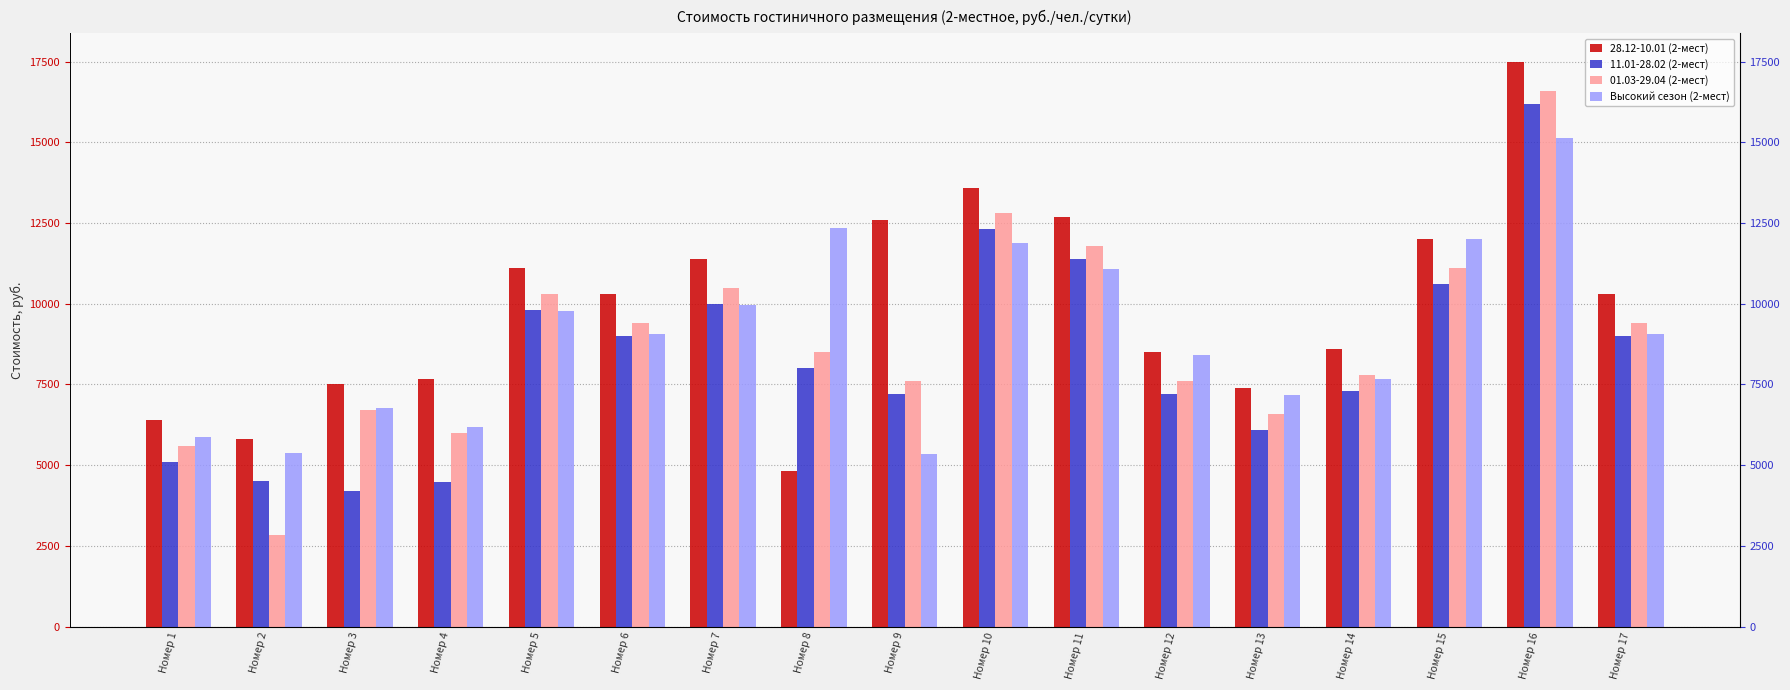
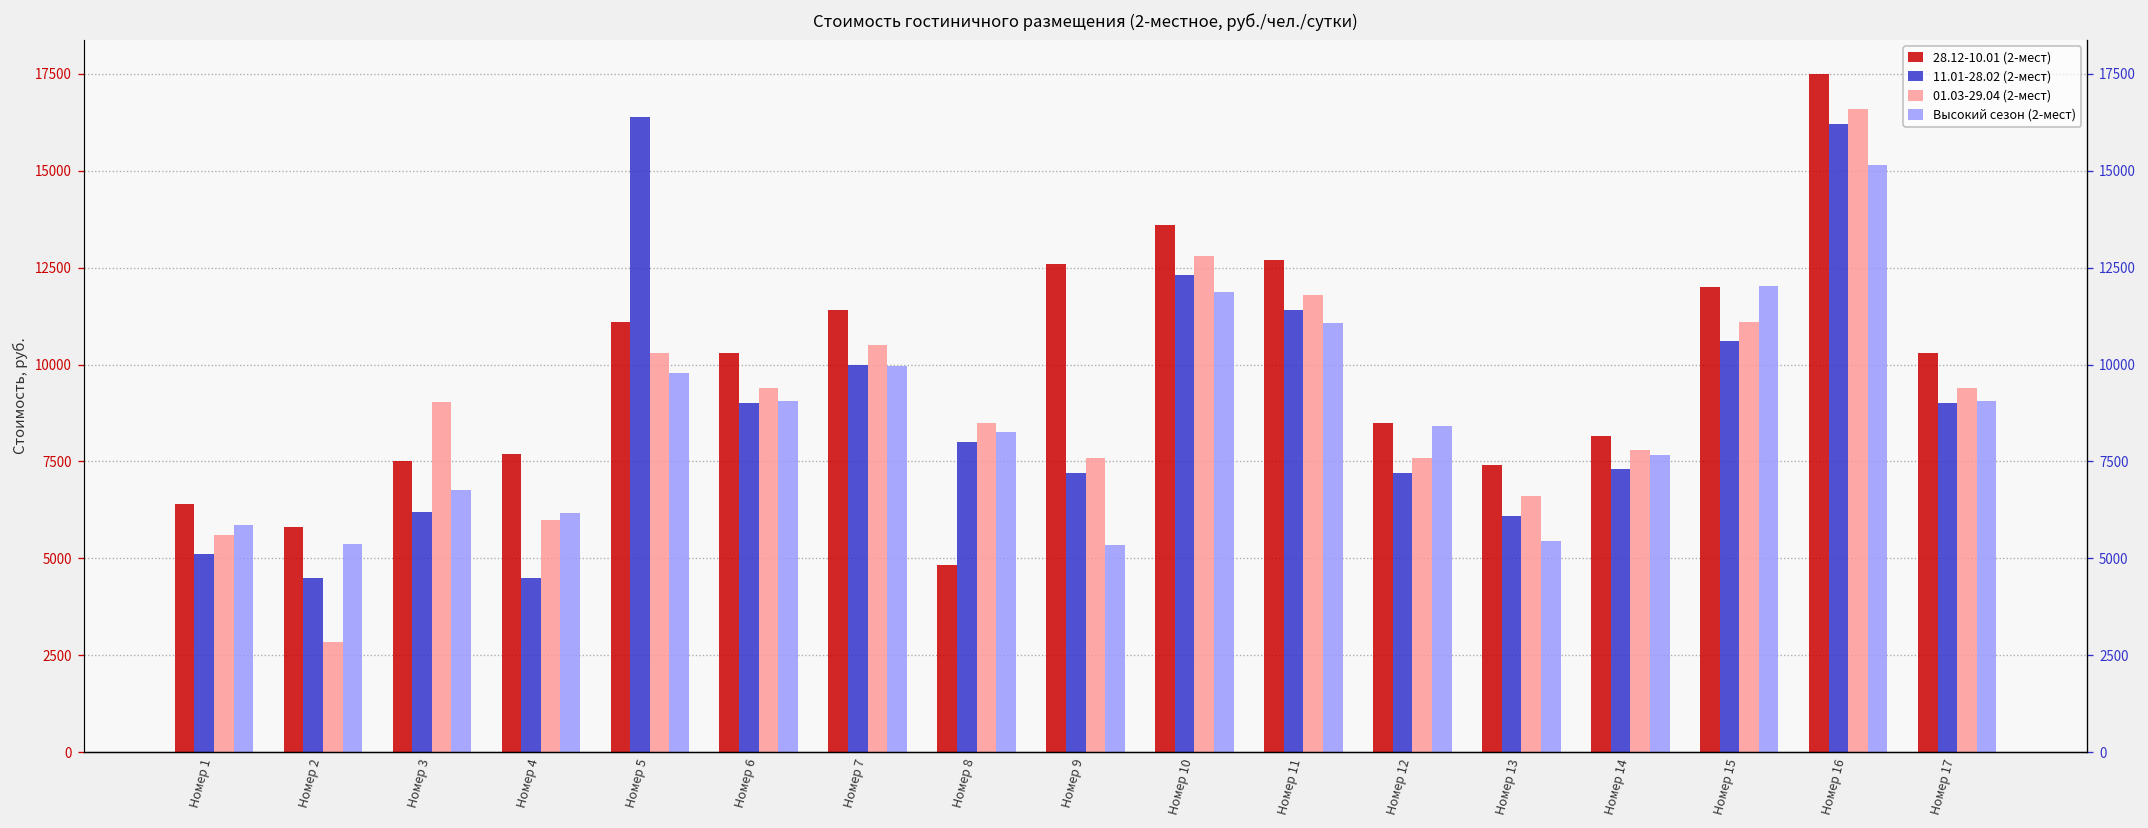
  {
    "28.12-10.01 (2-мест)": {
      "Номер 1": 6400,
      "Номер 2": 5800,
      "Номер 3": 7500,
      "Номер 4": 7700,
      "Номер 5": 11100,
      "Номер 6": 10300,
      "Номер 7": 11400,
      "Номер 8": 4800,
      "Номер 9": 12600,
      "Номер 10": 13600,
      "Номер 11": 12700,
      "Номер 12": 8500,
      "Номер 13": 7400,
-     "Номер 14": 8600,
+     "Номер 14": 8200,
      "Номер 15": 12000,
      "Номер 16": 17500,
      "Номер 17": 10300
    },
    "11.01-28.02 (2-мест)": {
      "Номер 1": 5100,
      "Номер 2": 4500,
-     "Номер 3": 4200,
+     "Номер 3": 6200,
      "Номер 4": 4500,
-     "Номер 5": 9800,
+     "Номер 5": 16400,
      "Номер 6": 9000,
      "Номер 7": 10000,
      "Номер 8": 8000,
      "Номер 9": 7200,
      "Номер 10": 12300,
      "Номер 11": 11400,
      "Номер 12": 7200,
      "Номер 13": 6100,
      "Номер 14": 7300,
      "Номер 15": 10600,
      "Номер 16": 16200,
      "Номер 17": 9000
    },
    "01.03-29.04 (2-мест)": {
      "Номер 1": 5600,
      "Номер 2": 2900,
-     "Номер 3": 6700,
+     "Номер 3": 9000,
      "Номер 4": 6000,
      "Номер 5": 10300,
      "Номер 6": 9400,
      "Номер 7": 10500,
      "Номер 8": 8500,
      "Номер 9": 7600,
      "Номер 10": 12800,
      "Номер 11": 11800,
      "Номер 12": 7600,
      "Номер 13": 6600,
      "Номер 14": 7800,
      "Номер 15": 11100,
      "Номер 16": 16600,
      "Номер 17": 9400
    },
    "Высокий сезон (2-мест)": {
      "Номер 1": 5900,
      "Номер 2": 5400,
      "Номер 3": 6800,
      "Номер 4": 6200,
      "Номер 5": 9800,
      "Номер 6": 9100,
      "Номер 7": 10000,
-     "Номер 8": 12300,
+     "Номер 8": 8300,
      "Номер 9": 5300,
      "Номер 10": 11900,
      "Номер 11": 11100,
      "Номер 12": 8400,
-     "Номер 13": 7200,
+     "Номер 13": 5400,
      "Номер 14": 7700,
      "Номер 15": 12000,
      "Номер 16": 15100,
      "Номер 17": 9100
    }
  }
